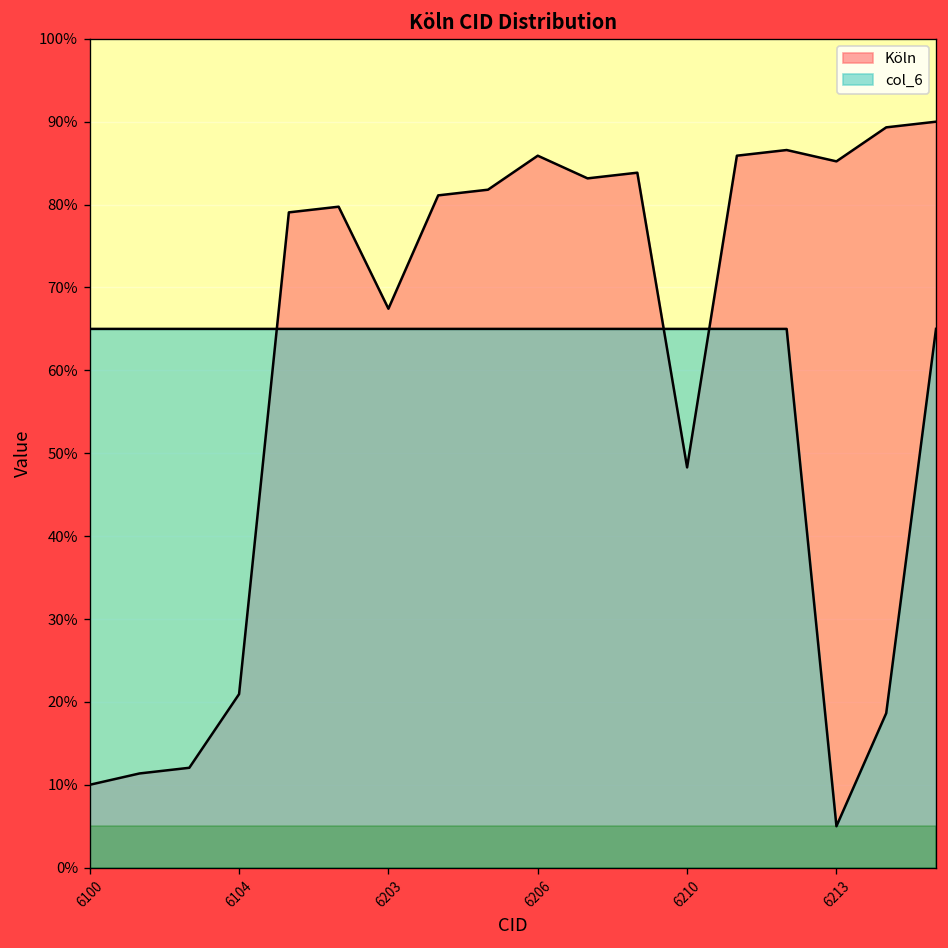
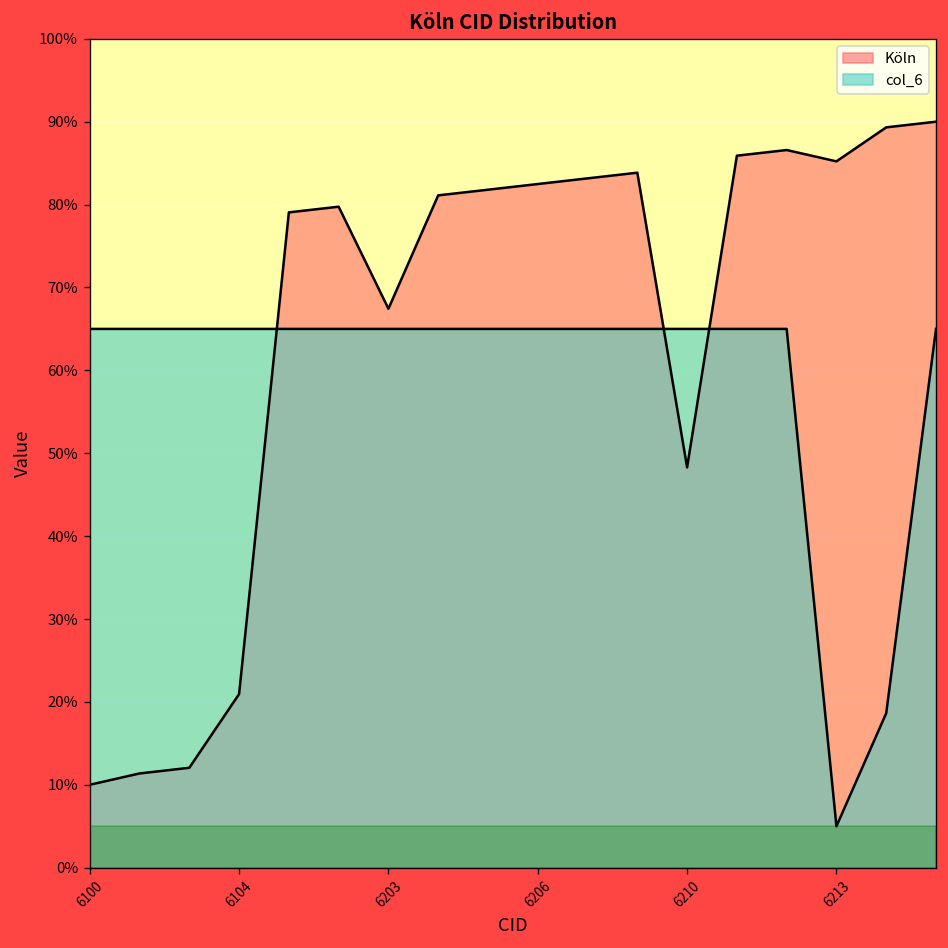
  {
    "Köln": {
      "6100": "10%",
      "6104": "21%",
      "6203": "67%",
-     "6206": "86%",
+     "6206": "82%",
      "6210": "48%",
      "6213": "85%"
    },
    "col_6": {
      "6100": "65%",
      "6104": "65%",
      "6203": "65%",
      "6206": "65%",
      "6210": "65%",
      "6213": "5%"
    }
  }
